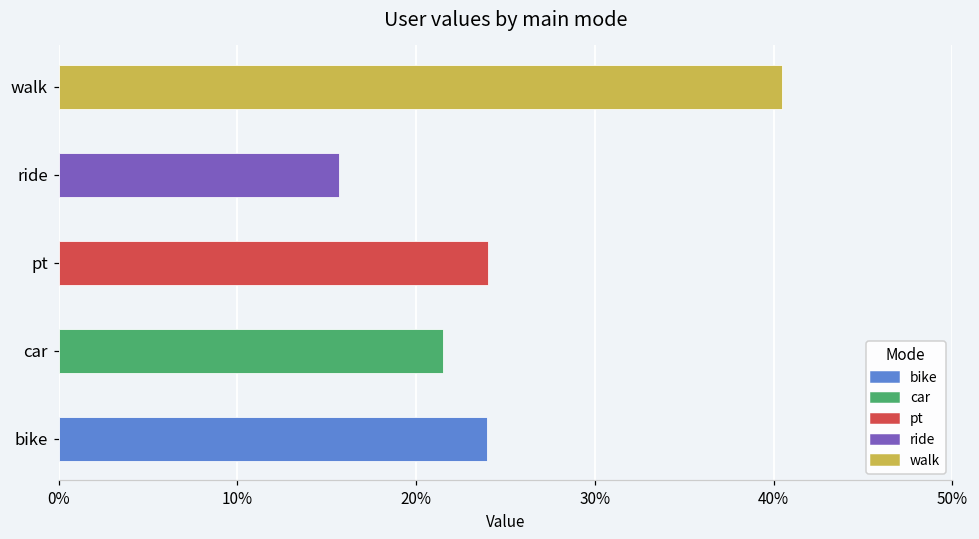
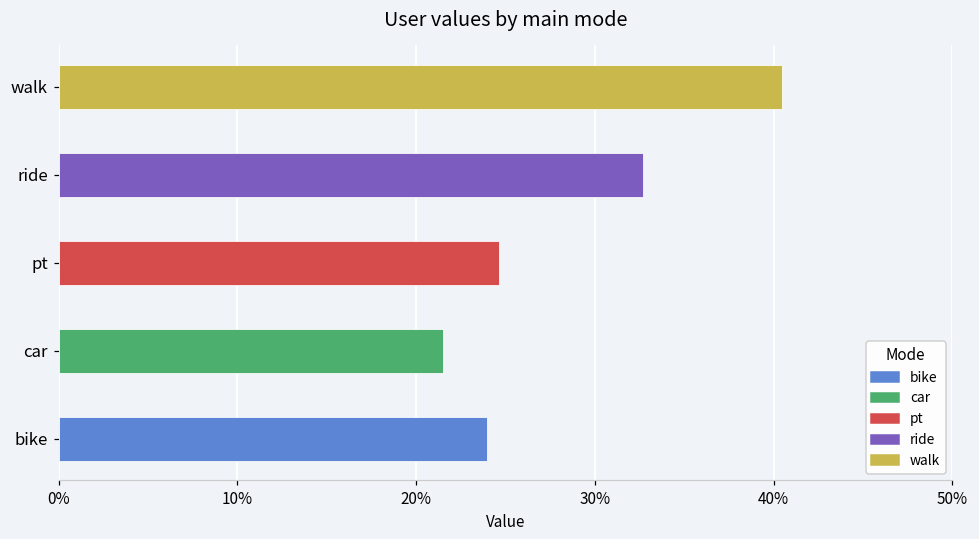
  {
    "walk": "40.5%",
-   "ride": "15.7%",
-   "pt": "24.0%",
+   "ride": "32.7%",
+   "pt": "24.6%",
    "car": "21.5%",
    "bike": "23.9%"
  }
